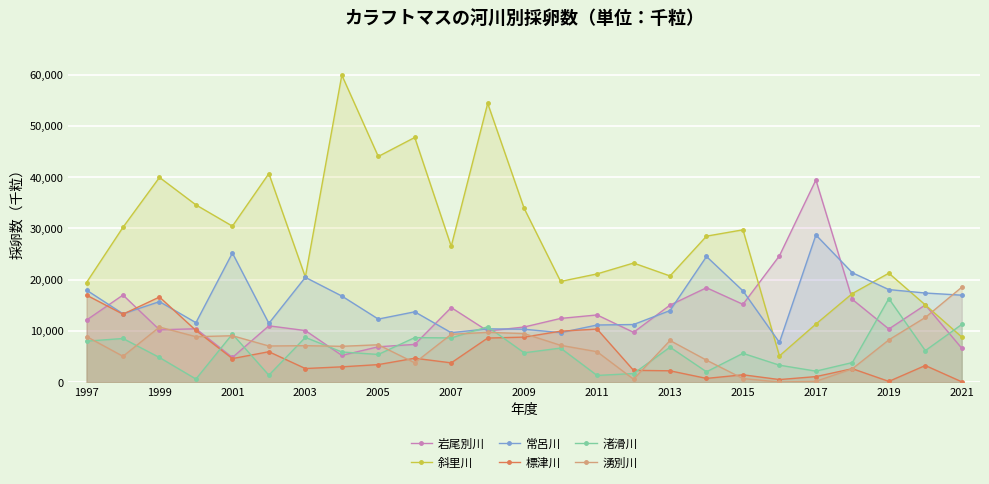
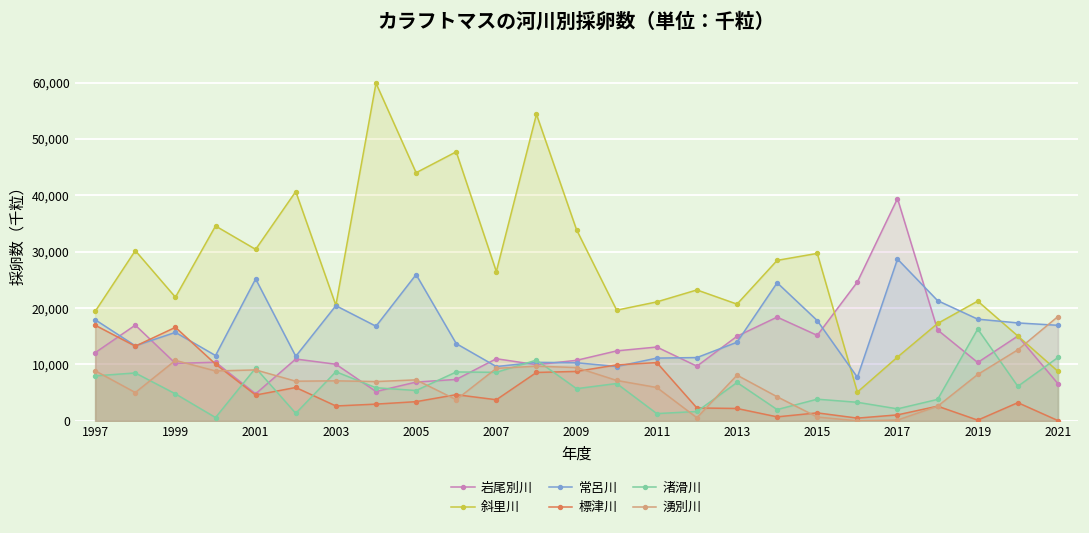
  {
    "岩尾別川": {
      "1997": "12,000",
      "1999": "10,000",
      "2003": "10,000",
-     "2007": "15,000",
+     "2007": "11,000",
      "2011": "13,000",
      "2013": "15,000",
      "2015": "15,000",
      "2017": "39,000",
      "2019": "10,000",
      "2021": "7,000"
    },
    "斜里川": {
      "1997": "19,000",
-     "1999": "40,000",
+     "1999": "22,000",
      "2001": "30,000",
      "2005": "44,000",
      "2007": "26,000",
      "2009": "34,000",
      "2011": "21,000",
      "2013": "21,000",
      "2015": "30,000",
      "2017": "11,000",
      "2019": "21,000",
      "2021": "9,000"
    },
    "常呂川": {
      "1997": "18,000",
      "1999": "16,000",
      "2001": "25,000",
-     "2005": "12,000",
+     "2005": "26,000",
      "2011": "11,000",
      "2013": "14,000",
      "2015": "18,000",
      "2017": "29,000",
      "2019": "18,000",
      "2021": "17,000"
    },
    "渚滑川": {
      "1997": "8,000",
      "1999": "5,000",
      "2003": "9,000",
      "2005": "5,000",
      "2007": "9,000",
      "2009": "6,000",
      "2011": "1,000",
      "2013": "7,000",
-     "2015": "6,000",
+     "2015": "4,000",
      "2017": "2,000",
      "2019": "16,000",
      "2021": "11,000"
    }
  }
